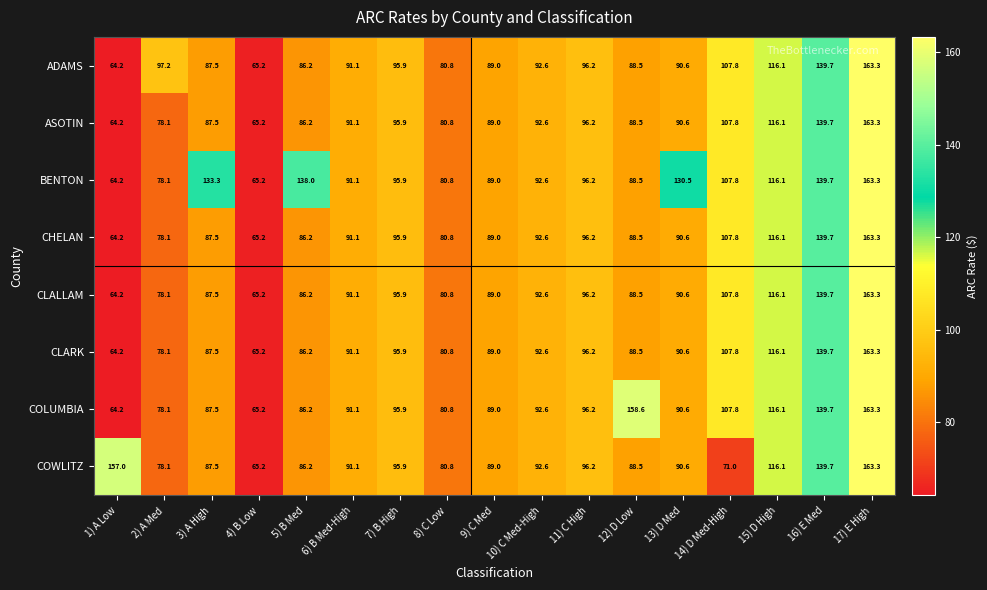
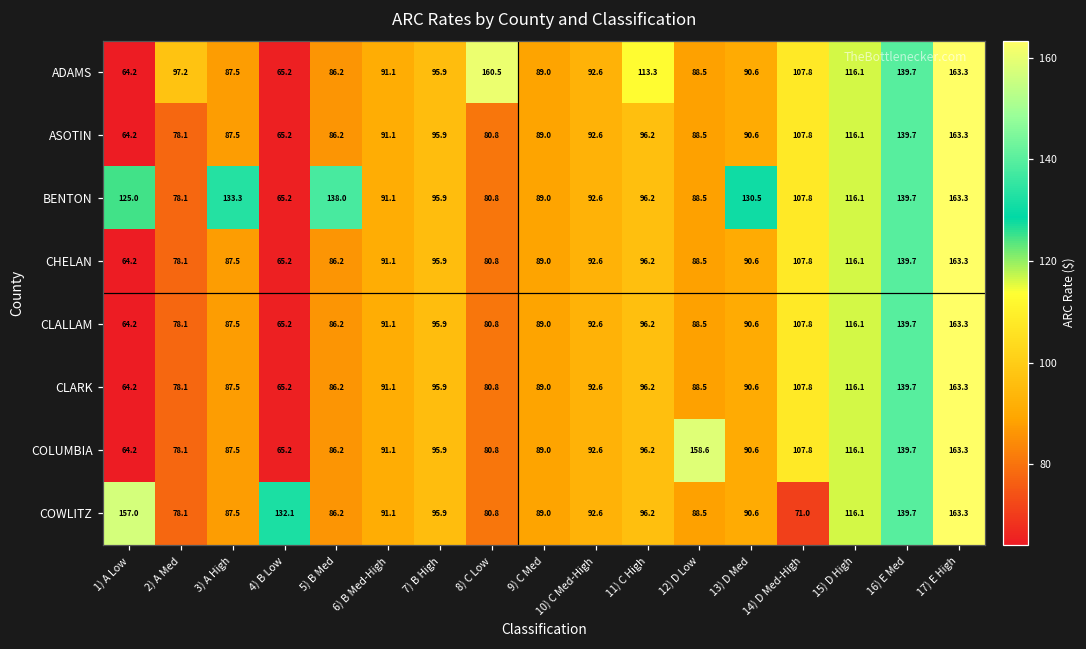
  {
    "ADAMS": {
      "1) A Low": 64.2,
      "2) A Med": 97.2,
      "3) A High": 87.5,
      "4) B Low": 65.2,
      "5) B Med": 86.2,
      "6) B Med-High": 91.1,
      "7) B High": 95.9,
-     "8) C Low": 80.8,
+     "8) C Low": 160.5,
      "9) C Med": 89.0,
      "10) C Med-High": 92.6,
-     "11) C High": 96.2,
+     "11) C High": 113.3,
      "12) D Low": 88.5,
      "13) D Med": 90.6,
      "14) D Med-High": 107.8,
      "15) D High": 116.1,
      "17) E High": 163.3
    },
    "ASOTIN": {
      "1) A Low": 64.2,
      "2) A Med": 78.1,
      "3) A High": 87.5,
      "4) B Low": 65.2,
      "5) B Med": 86.2,
      "6) B Med-High": 91.1,
      "7) B High": 95.9,
      "8) C Low": 80.8,
      "9) C Med": 89.0,
      "10) C Med-High": 92.6,
      "11) C High": 96.2,
      "12) D Low": 88.5,
      "13) D Med": 90.6,
      "14) D Med-High": 107.8,
      "15) D High": 116.1,
      "16) E Med": 139.7,
      "17) E High": 163.3
    },
    "BENTON": {
-     "1) A Low": 64.2,
+     "1) A Low": 125.0,
      "2) A Med": 78.1,
      "3) A High": 133.3,
      "4) B Low": 65.2,
      "5) B Med": 138.0,
      "6) B Med-High": 91.1,
      "7) B High": 95.9,
      "8) C Low": 80.8,
      "9) C Med": 89.0,
      "10) C Med-High": 92.6,
      "11) C High": 96.2,
      "12) D Low": 88.5,
      "13) D Med": 130.5,
      "14) D Med-High": 107.8,
      "15) D High": 116.1,
      "16) E Med": 139.7,
      "17) E High": 163.3
    },
    "CHELAN": {
      "1) A Low": 64.2,
      "2) A Med": 78.1,
      "3) A High": 87.5,
      "4) B Low": 65.2,
      "5) B Med": 86.2,
      "6) B Med-High": 91.1,
      "7) B High": 95.9,
      "8) C Low": 80.8,
      "9) C Med": 89.0,
      "10) C Med-High": 92.6,
      "11) C High": 96.2,
      "12) D Low": 88.5,
      "13) D Med": 90.6,
      "14) D Med-High": 107.8,
      "15) D High": 116.1,
      "16) E Med": 139.7,
      "17) E High": 163.3
    },
    "CLALLAM": {
      "1) A Low": 64.2,
      "2) A Med": 78.1,
      "3) A High": 87.5,
      "4) B Low": 65.2,
      "5) B Med": 86.2,
      "6) B Med-High": 91.1,
      "7) B High": 95.9,
      "8) C Low": 80.8,
      "9) C Med": 89.0,
      "10) C Med-High": 92.6,
      "11) C High": 96.2,
      "12) D Low": 88.5,
      "13) D Med": 90.6,
      "14) D Med-High": 107.8,
      "15) D High": 116.1,
      "16) E Med": 139.7,
      "17) E High": 163.3
    },
    "CLARK": {
      "1) A Low": 64.2,
      "2) A Med": 78.1,
      "3) A High": 87.5,
      "4) B Low": 65.2,
      "5) B Med": 86.2,
      "6) B Med-High": 91.1,
      "7) B High": 95.9,
      "8) C Low": 80.8,
      "9) C Med": 89.0,
      "10) C Med-High": 92.6,
      "11) C High": 96.2,
      "12) D Low": 88.5,
      "13) D Med": 90.6,
      "14) D Med-High": 107.8,
      "15) D High": 116.1,
      "16) E Med": 139.7,
      "17) E High": 163.3
    },
    "COLUMBIA": {
      "1) A Low": 64.2,
      "2) A Med": 78.1,
      "3) A High": 87.5,
      "4) B Low": 65.2,
      "5) B Med": 86.2,
      "6) B Med-High": 91.1,
      "7) B High": 95.9,
      "8) C Low": 80.8,
      "9) C Med": 89.0,
      "10) C Med-High": 92.6,
      "11) C High": 96.2,
      "12) D Low": 158.6,
      "13) D Med": 90.6,
      "14) D Med-High": 107.8,
      "15) D High": 116.1,
      "16) E Med": 139.7,
      "17) E High": 163.3
    },
    "COWLITZ": {
      "1) A Low": 157.0,
      "2) A Med": 78.1,
      "3) A High": 87.5,
-     "4) B Low": 65.2,
+     "4) B Low": 132.1,
      "5) B Med": 86.2,
      "6) B Med-High": 91.1,
      "7) B High": 95.9,
      "8) C Low": 80.8,
      "9) C Med": 89.0,
      "10) C Med-High": 92.6,
      "11) C High": 96.2,
      "12) D Low": 88.5,
      "13) D Med": 90.6,
      "14) D Med-High": 71.0,
      "15) D High": 116.1,
      "16) E Med": 139.7,
      "17) E High": 163.3
    }
  }
